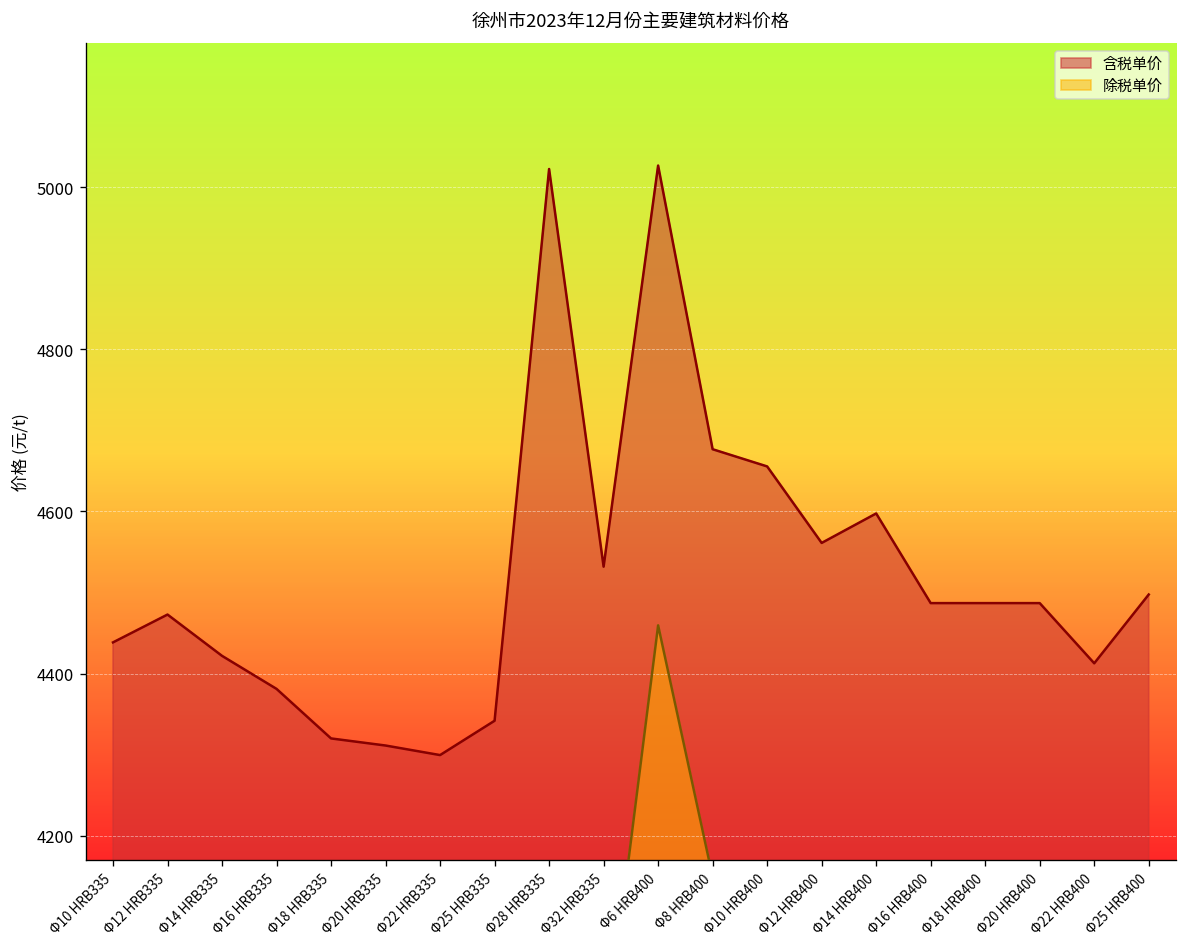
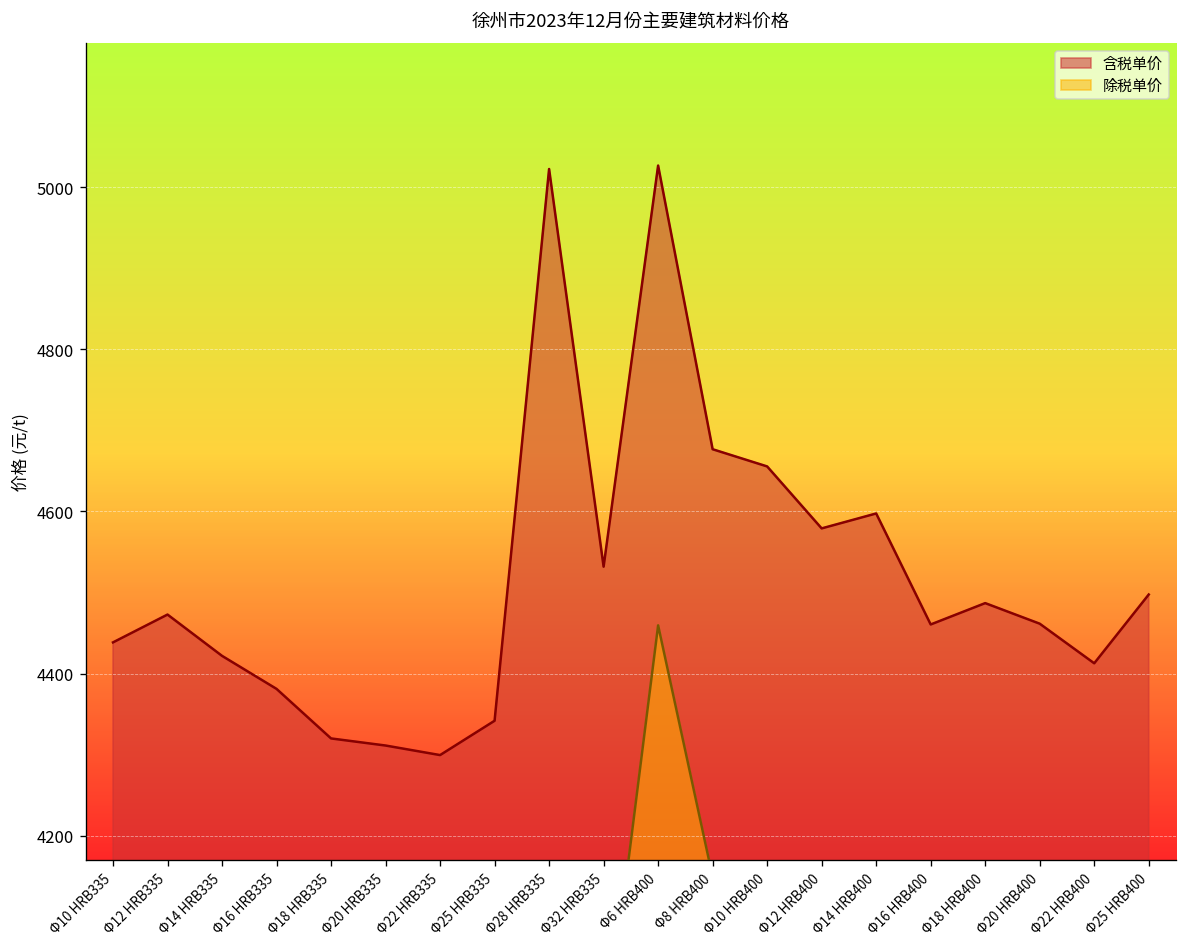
  {
    "含税单价": {
      "Φ10 HRB335": 4440,
      "Φ12 HRB335": 4470,
      "Φ14 HRB335": 4420,
      "Φ16 HRB335": 4380,
      "Φ18 HRB335": 4320,
      "Φ20 HRB335": 4310,
      "Φ22 HRB335": 4300,
      "Φ25 HRB335": 4340,
      "Φ28 HRB335": 5020,
      "Φ32 HRB335": 4530,
      "Φ6 HRB400": 5030,
      "Φ8 HRB400": 4680,
      "Φ10 HRB400": 4660,
-     "Φ12 HRB400": 4560,
+     "Φ12 HRB400": 4580,
      "Φ14 HRB400": 4600,
-     "Φ16 HRB400": 4490,
+     "Φ16 HRB400": 4460,
      "Φ18 HRB400": 4490,
-     "Φ20 HRB400": 4490,
+     "Φ20 HRB400": 4460,
      "Φ22 HRB400": 4410,
      "Φ25 HRB400": 4500
    },
    "除税单价": {
      "Φ6 HRB400": 4460
    }
  }
